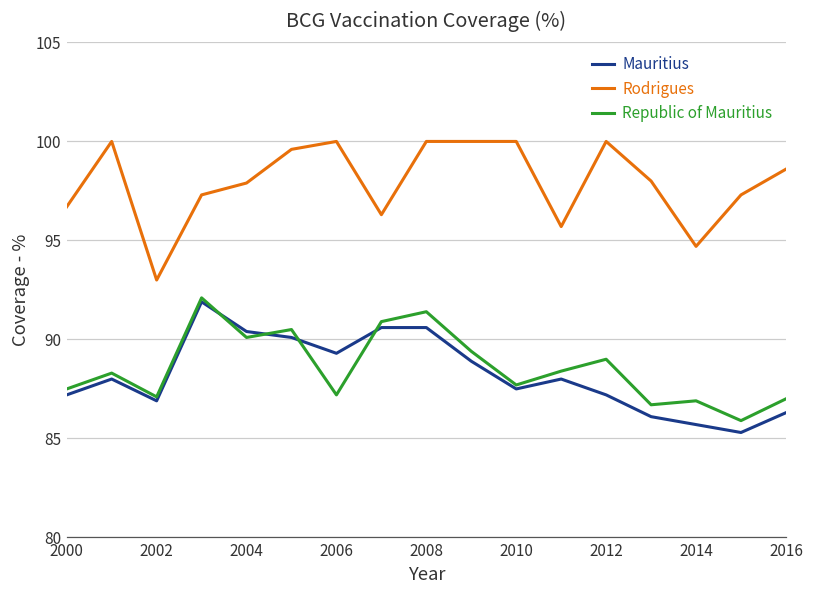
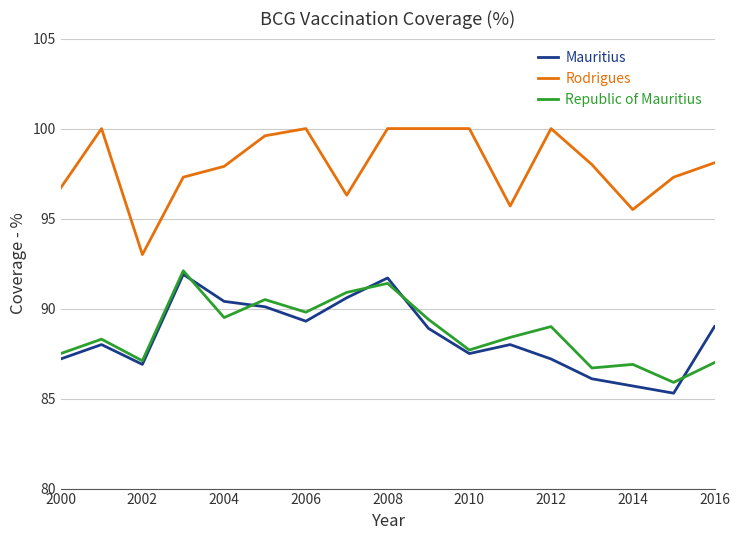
  {
    "Mauritius": {
      "2000": 87.2,
      "2002": 86.9,
      "2004": 90.4,
      "2006": 89.3,
-     "2008": 90.6,
+     "2008": 91.7,
      "2010": 87.5,
      "2012": 87.2,
      "2014": 85.7,
-     "2016": 86.3
+     "2016": 89.0
    },
    "Rodrigues": {
      "2000": 96.7,
      "2002": 93.0,
      "2004": 97.9,
      "2006": 100.0,
      "2008": 100.0,
      "2010": 100.0,
      "2012": 100.0,
-     "2014": 94.7,
-     "2016": 98.6
+     "2014": 95.5,
+     "2016": 98.1
    },
    "Republic of Mauritius": {
      "2000": 87.5,
      "2002": 87.1,
-     "2004": 90.1,
-     "2006": 87.2,
+     "2004": 89.5,
+     "2006": 89.8,
      "2008": 91.4,
      "2010": 87.7,
      "2012": 89.0,
      "2014": 86.9,
      "2016": 87.0
    }
  }
